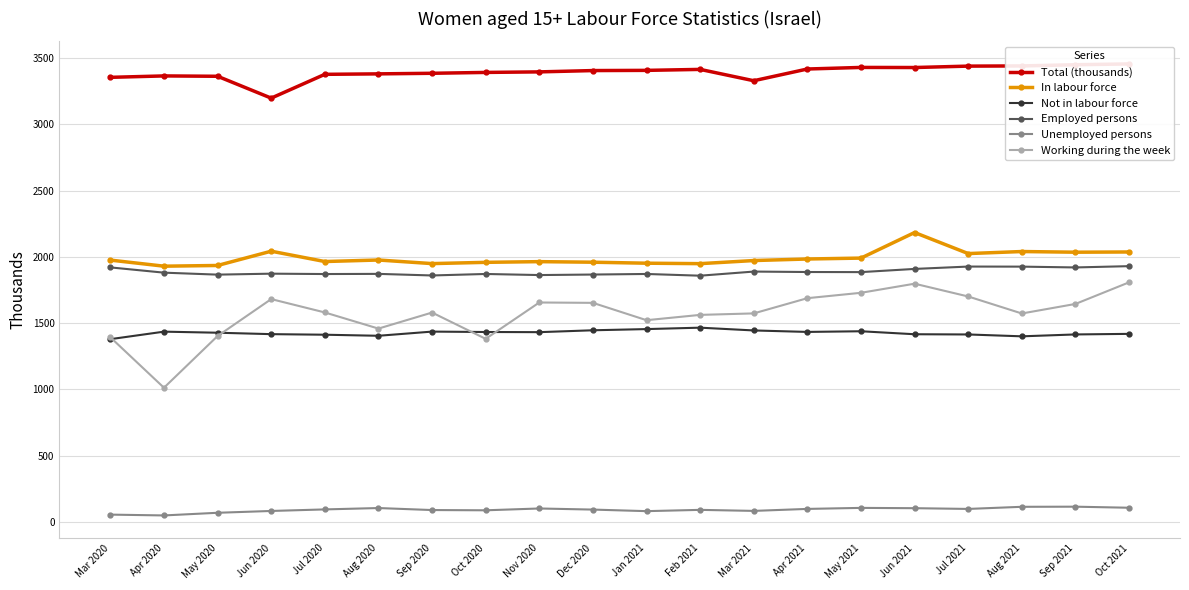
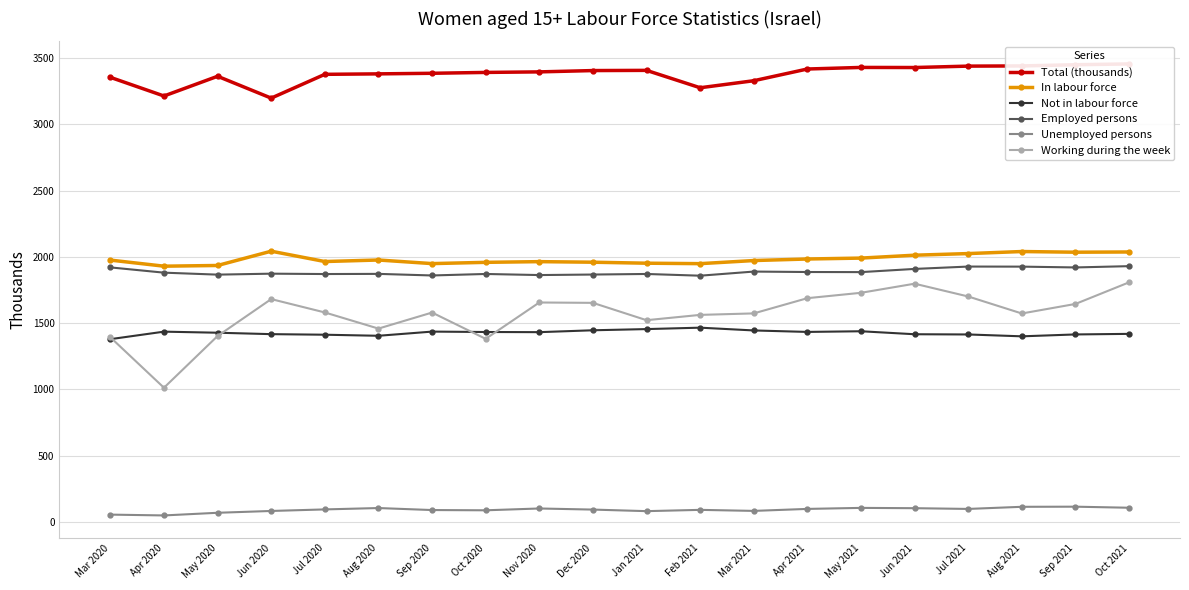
  {
    "Total (thousands)": {
      "Mar 2020": 3360,
-     "Apr 2020": 3370,
+     "Apr 2020": 3210,
      "May 2020": 3360,
      "Jun 2020": 3200,
      "Jul 2020": 3380,
      "Aug 2020": 3380,
      "Sep 2020": 3390,
      "Oct 2020": 3390,
      "Nov 2020": 3400,
      "Dec 2020": 3410,
      "Jan 2021": 3410,
-     "Feb 2021": 3420,
+     "Feb 2021": 3280,
      "Mar 2021": 3330,
      "Apr 2021": 3420,
      "May 2021": 3430,
      "Jun 2021": 3430,
      "Jul 2021": 3440
    },
    "In labour force": {
      "Mar 2020": 1980,
      "Apr 2020": 1930,
      "May 2020": 1940,
      "Jun 2020": 2040,
      "Jul 2020": 1970,
      "Aug 2020": 1980,
      "Sep 2020": 1950,
      "Oct 2020": 1960,
      "Nov 2020": 1960,
      "Dec 2020": 1960,
      "Jan 2021": 1950,
      "Feb 2021": 1950,
      "Mar 2021": 1970,
      "Apr 2021": 1980,
      "May 2021": 1990,
-     "Jun 2021": 2180,
+     "Jun 2021": 2010,
      "Jul 2021": 2030,
      "Aug 2021": 2040,
      "Sep 2021": 2040,
      "Oct 2021": 2040
    }
  }
